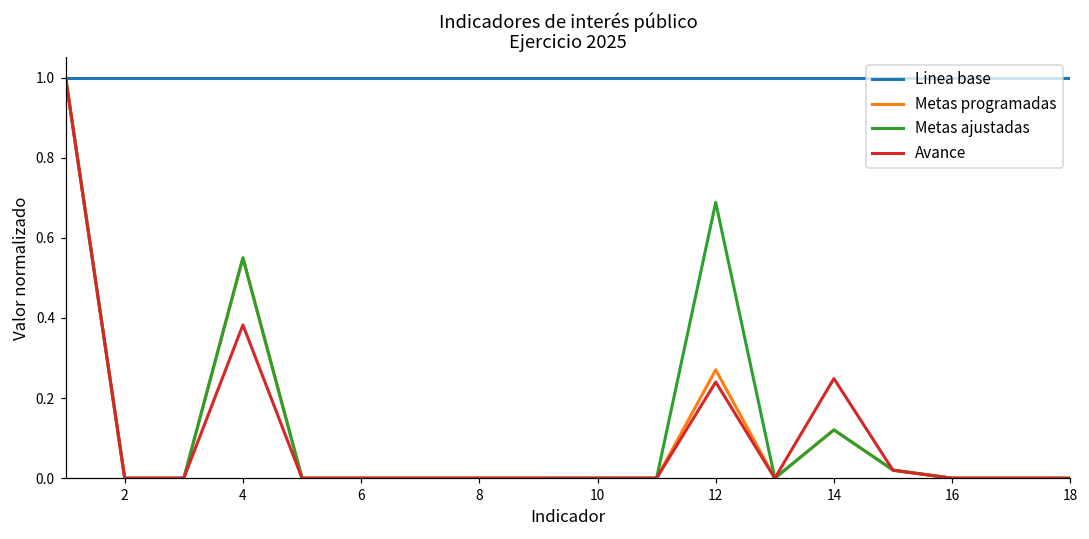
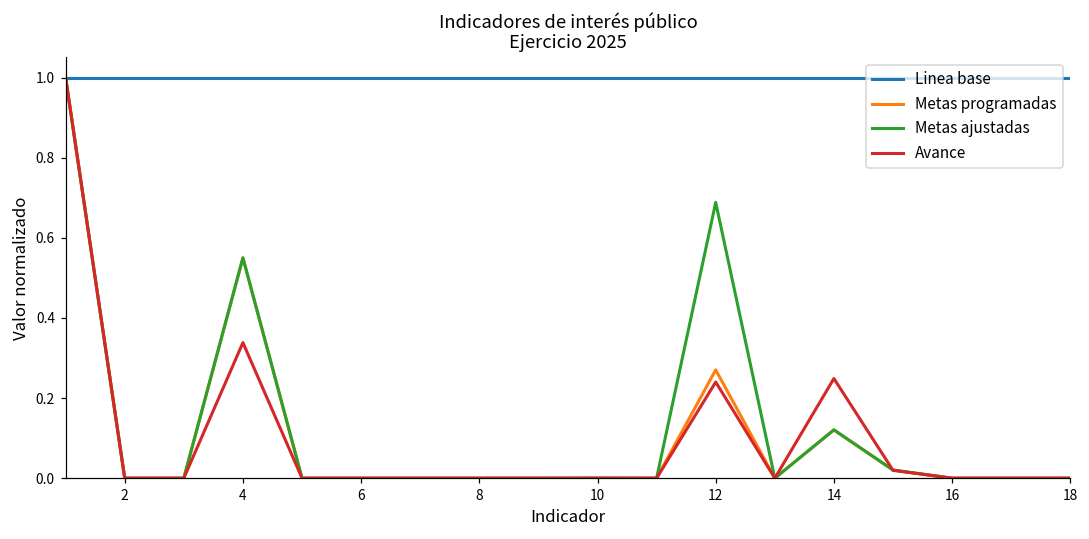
  {
    "Linea base": {
      "2": 1.00,
      "4": 1.00,
      "6": 1.00,
      "8": 1.00,
      "10": 1.00,
      "12": 1.00,
      "14": 1.00,
      "18": 1.00
    },
    "Metas programadas": {
      "12": 0.27
    },
    "Metas ajustadas": {
      "12": 0.69
    },
    "Avance": {
-     "4": 0.38,
+     "4": 0.34,
      "12": 0.24,
      "14": 0.25
    }
  }
